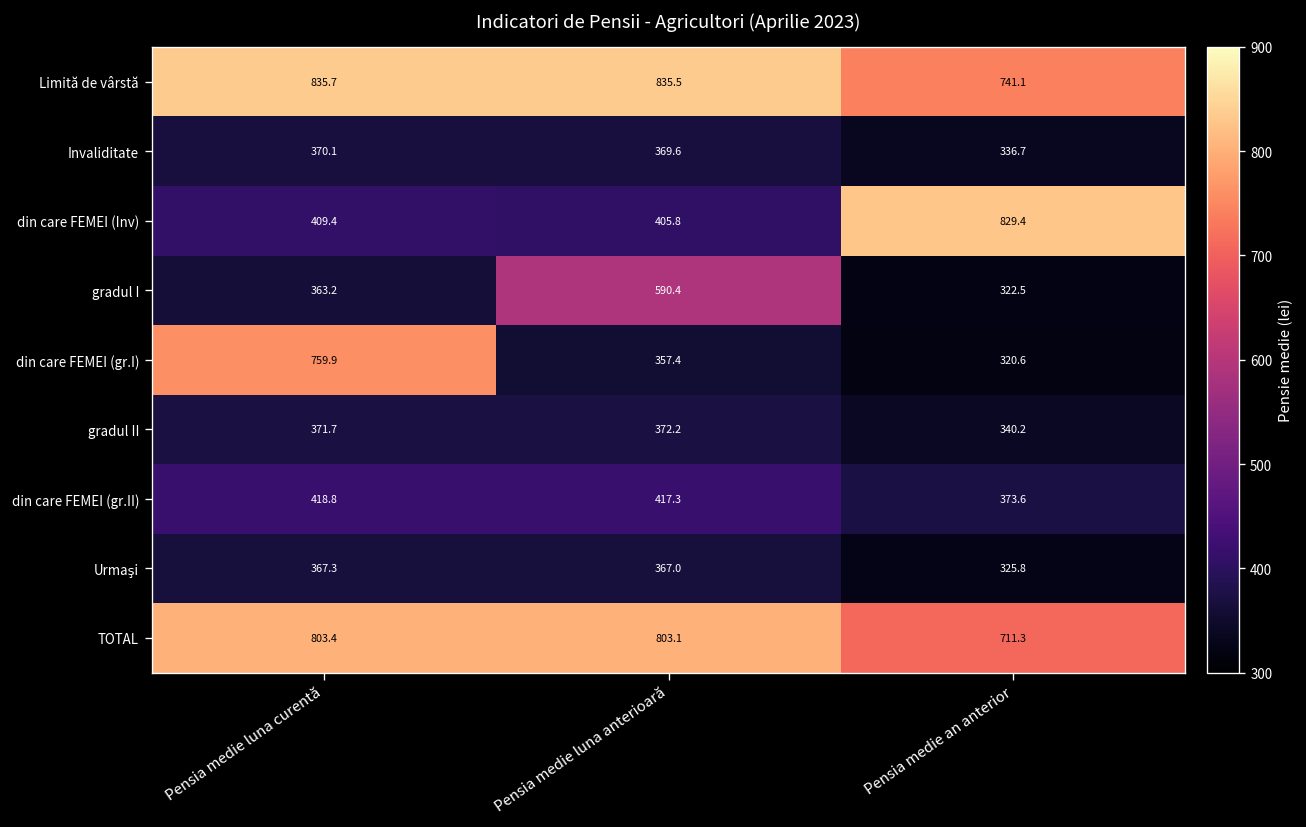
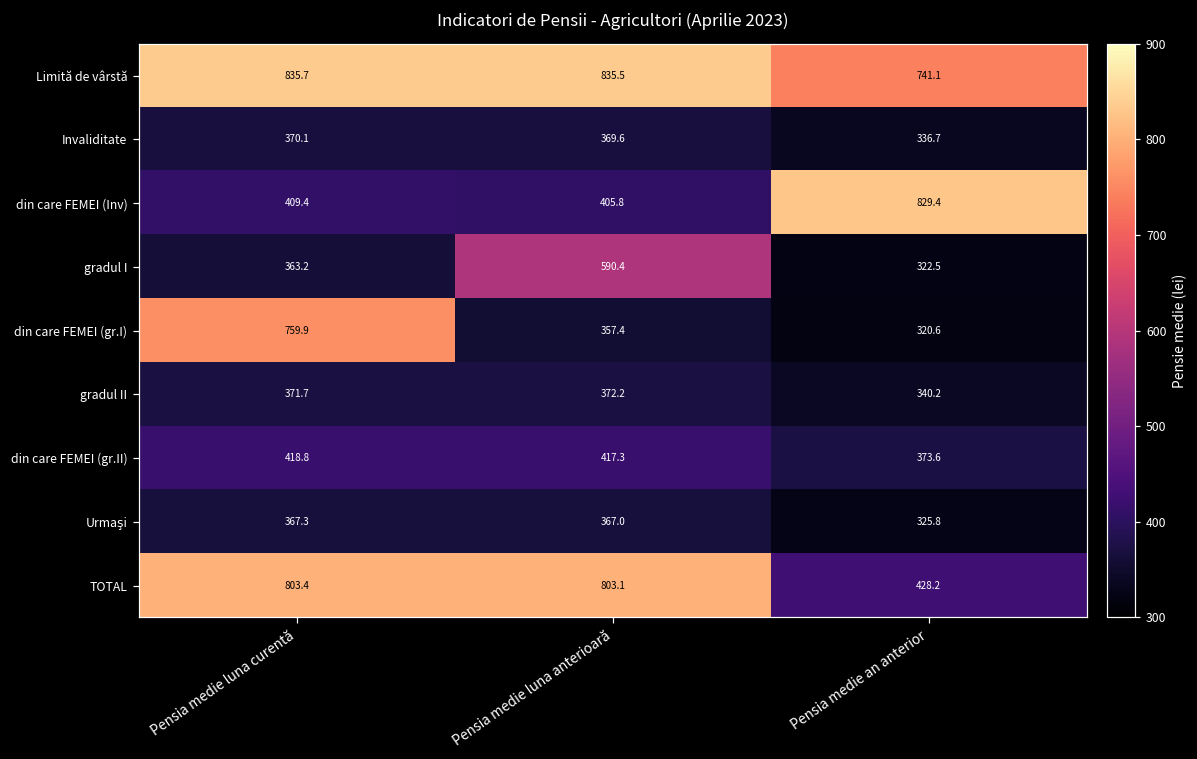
  {
    "Limită de vârstă": {
      "Pensia medie luna curentă": 835.7,
      "Pensia medie luna anterioară": 835.5,
      "Pensia medie an anterior": 741.1
    },
    "Invaliditate": {
      "Pensia medie luna curentă": 370.1,
      "Pensia medie luna anterioară": 369.6,
      "Pensia medie an anterior": 336.7
    },
    "din care FEMEI (Inv)": {
      "Pensia medie luna curentă": 409.4,
      "Pensia medie luna anterioară": 405.8,
      "Pensia medie an anterior": 829.4
    },
    "gradul I": {
      "Pensia medie luna curentă": 363.2,
      "Pensia medie luna anterioară": 590.4,
      "Pensia medie an anterior": 322.5
    },
    "din care FEMEI (gr.I)": {
      "Pensia medie luna curentă": 759.9,
      "Pensia medie luna anterioară": 357.4,
      "Pensia medie an anterior": 320.6
    },
    "gradul II": {
      "Pensia medie luna curentă": 371.7,
      "Pensia medie luna anterioară": 372.2,
      "Pensia medie an anterior": 340.2
    },
    "din care FEMEI (gr.II)": {
      "Pensia medie luna curentă": 418.8,
      "Pensia medie luna anterioară": 417.3,
      "Pensia medie an anterior": 373.6
    },
    "Urmaşi": {
      "Pensia medie luna curentă": 367.3,
      "Pensia medie luna anterioară": 367.0,
      "Pensia medie an anterior": 325.8
    },
    "TOTAL": {
      "Pensia medie luna curentă": 803.4,
      "Pensia medie luna anterioară": 803.1,
-     "Pensia medie an anterior": 711.3
+     "Pensia medie an anterior": 428.2
    }
  }
